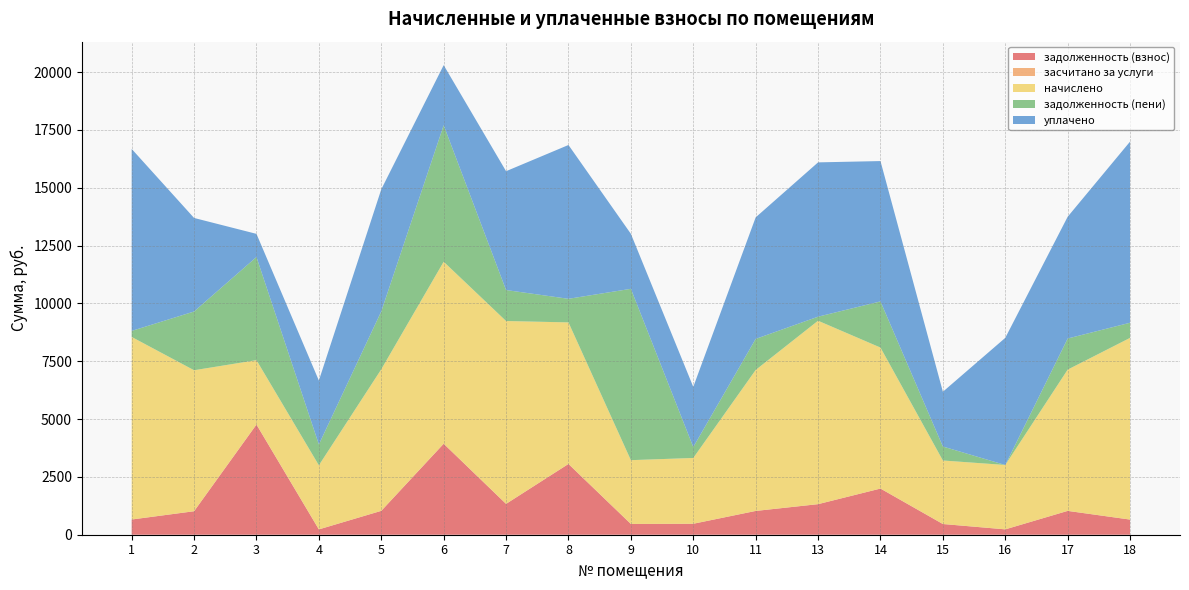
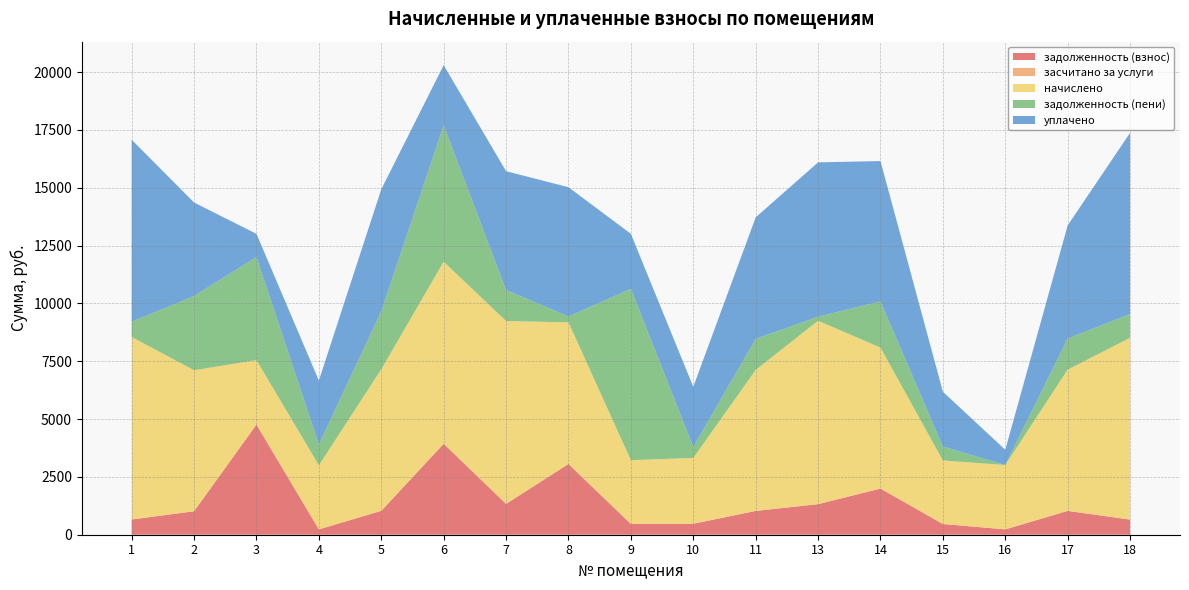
  {
    "задолженность (пени)": {
-     "1": 300,
-     "2": 2500,
+     "1": 700,
+     "2": 3200,
      "3": 4500,
      "4": 900,
      "5": 2500,
      "6": 5900,
      "7": 1300,
-     "8": 1000,
+     "8": 300,
      "9": 7400,
      "10": 500,
      "11": 1300,
      "13": 200,
      "14": 2000,
      "15": 600,
      "17": 1300,
-     "18": 700
+     "18": 1000
    },
    "уплачено": {
      "1": 7900,
      "2": 4000,
      "3": 1000,
      "4": 2800,
      "5": 5300,
      "6": 2600,
      "7": 5100,
-     "8": 6600,
+     "8": 5600,
      "9": 2400,
      "10": 2600,
      "11": 5300,
      "13": 6700,
      "14": 6100,
      "15": 2400,
-     "16": 5500,
-     "17": 5300,
+     "16": 700,
+     "17": 4900,
      "18": 7800
    }
  }
